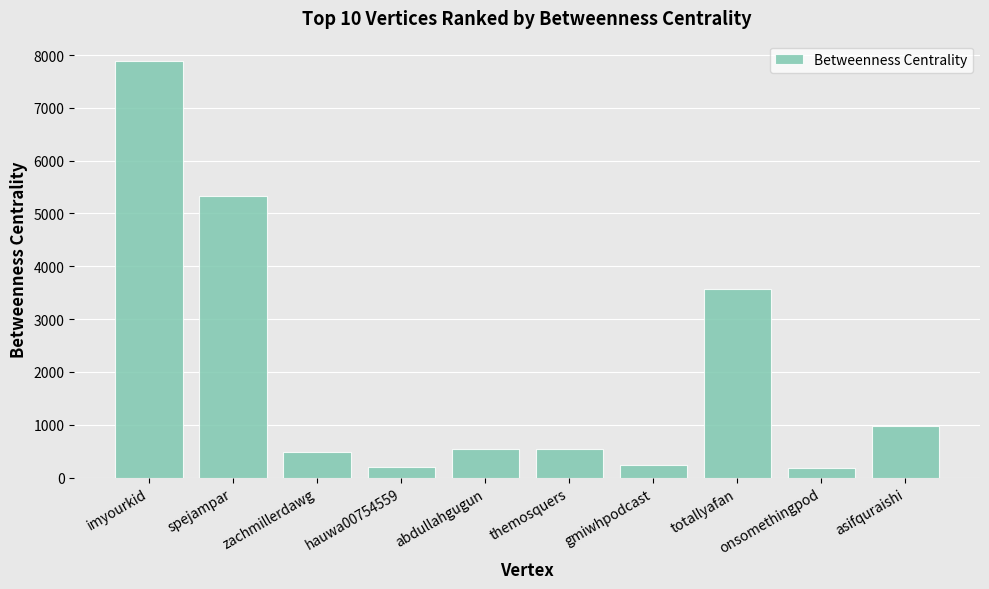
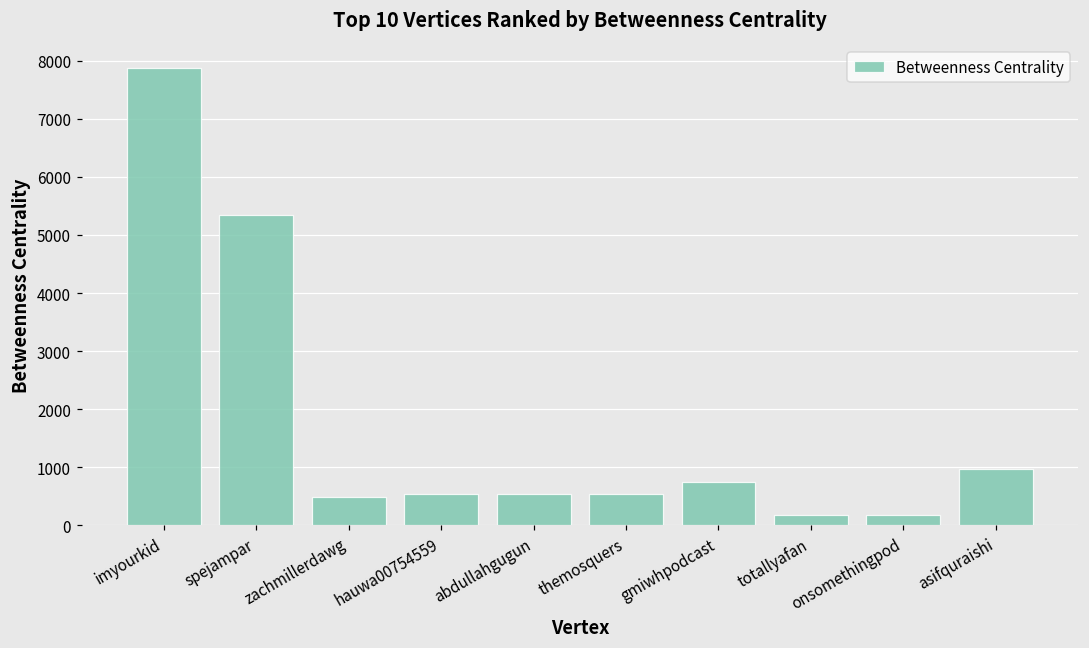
  {
    "imyourkid": 7900,
    "spejampar": 5300,
    "zachmillerdawg": 500,
-   "hauwa00754559": 200,
+   "hauwa00754559": 500,
    "abdullahgugun": 500,
    "themosquers": 500,
-   "gmiwhpodcast": 200,
-   "totallyafan": 3600,
+   "gmiwhpodcast": 800,
+   "totallyafan": 200,
    "onsomethingpod": 200,
    "asifquraishi": 1000
  }
